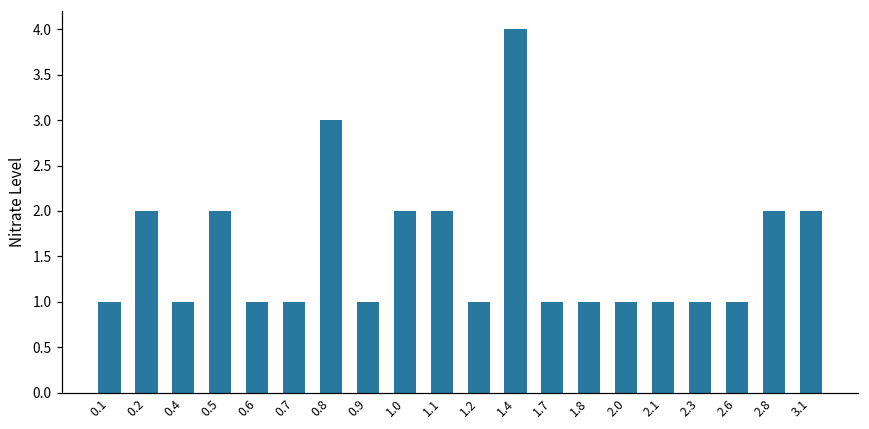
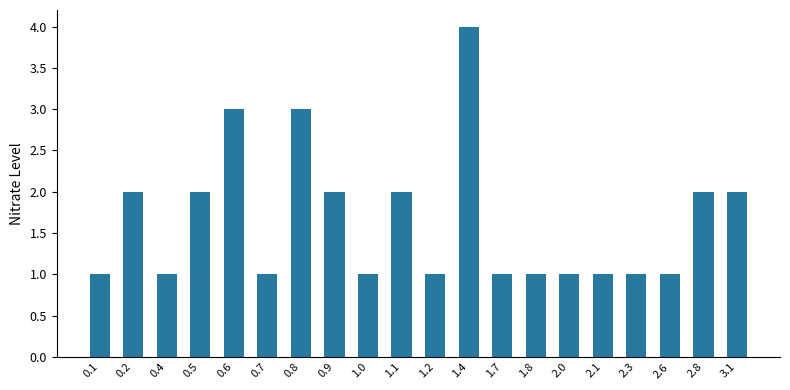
  {
    "0.1": 1,
    "0.2": 2,
    "0.4": 1,
    "0.5": 2,
-   "0.6": 1,
+   "0.6": 3,
    "0.7": 1,
    "0.8": 3,
-   "0.9": 1,
-   "1.0": 2,
+   "0.9": 2,
+   "1.0": 1,
    "1.1": 2,
    "1.2": 1,
    "1.4": 4,
    "1.7": 1,
    "1.8": 1,
    "2.0": 1,
    "2.1": 1,
    "2.3": 1,
    "2.6": 1,
    "2.8": 2,
    "3.1": 2
  }
